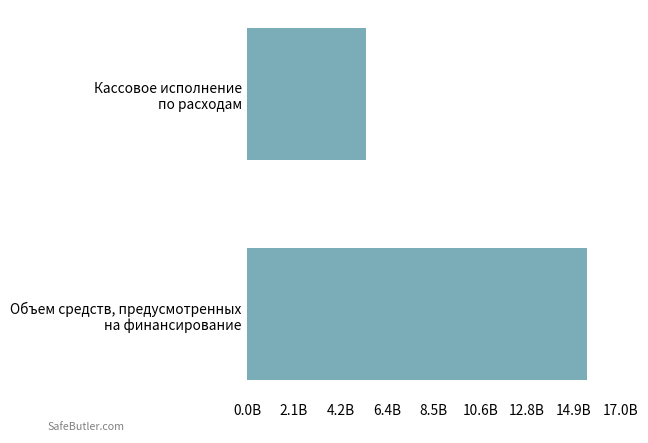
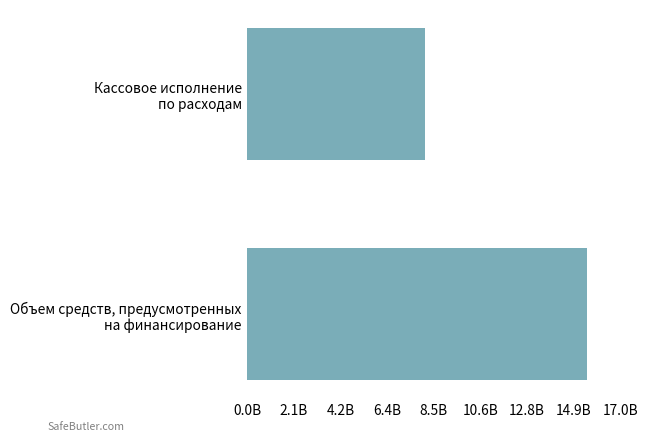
  {
-   "Кассовое исполнение по расходам": 5400000000,
+   "Кассовое исполнение по расходам": 8100000000,
    "Объем средств, предусмотренных на финансирование": 15500000000
  }
